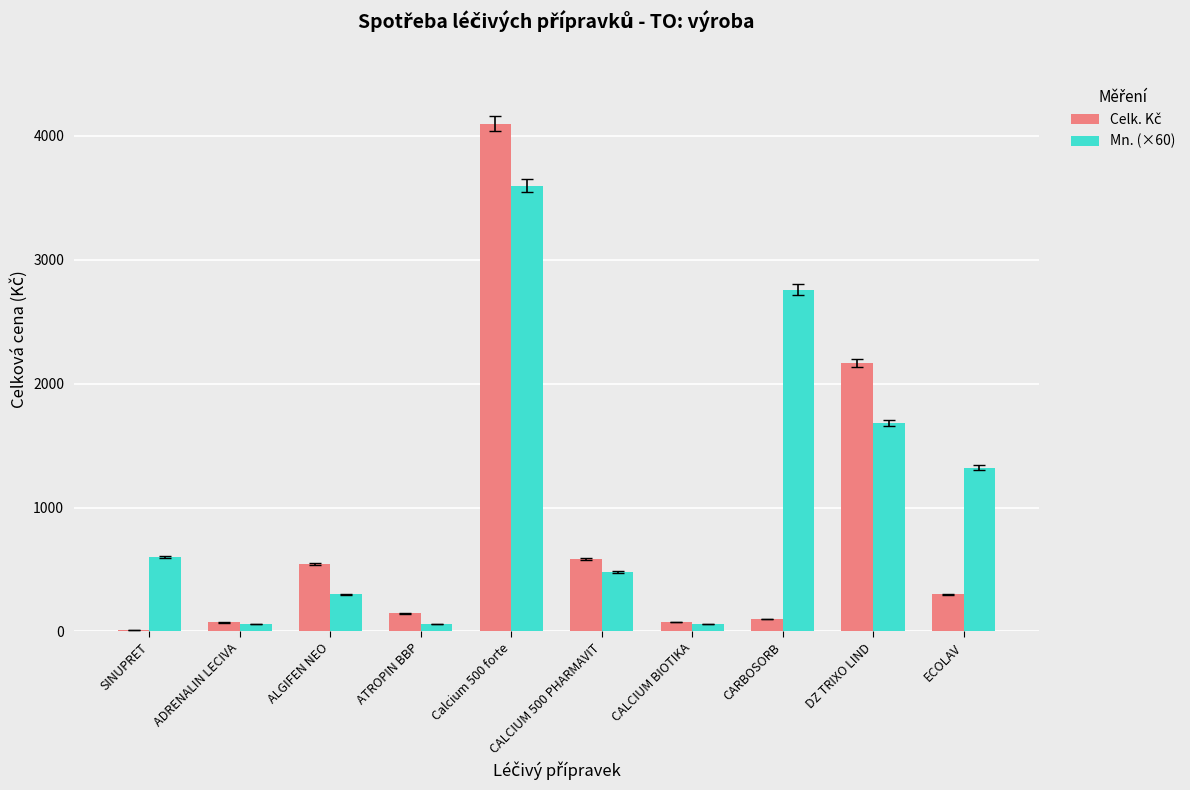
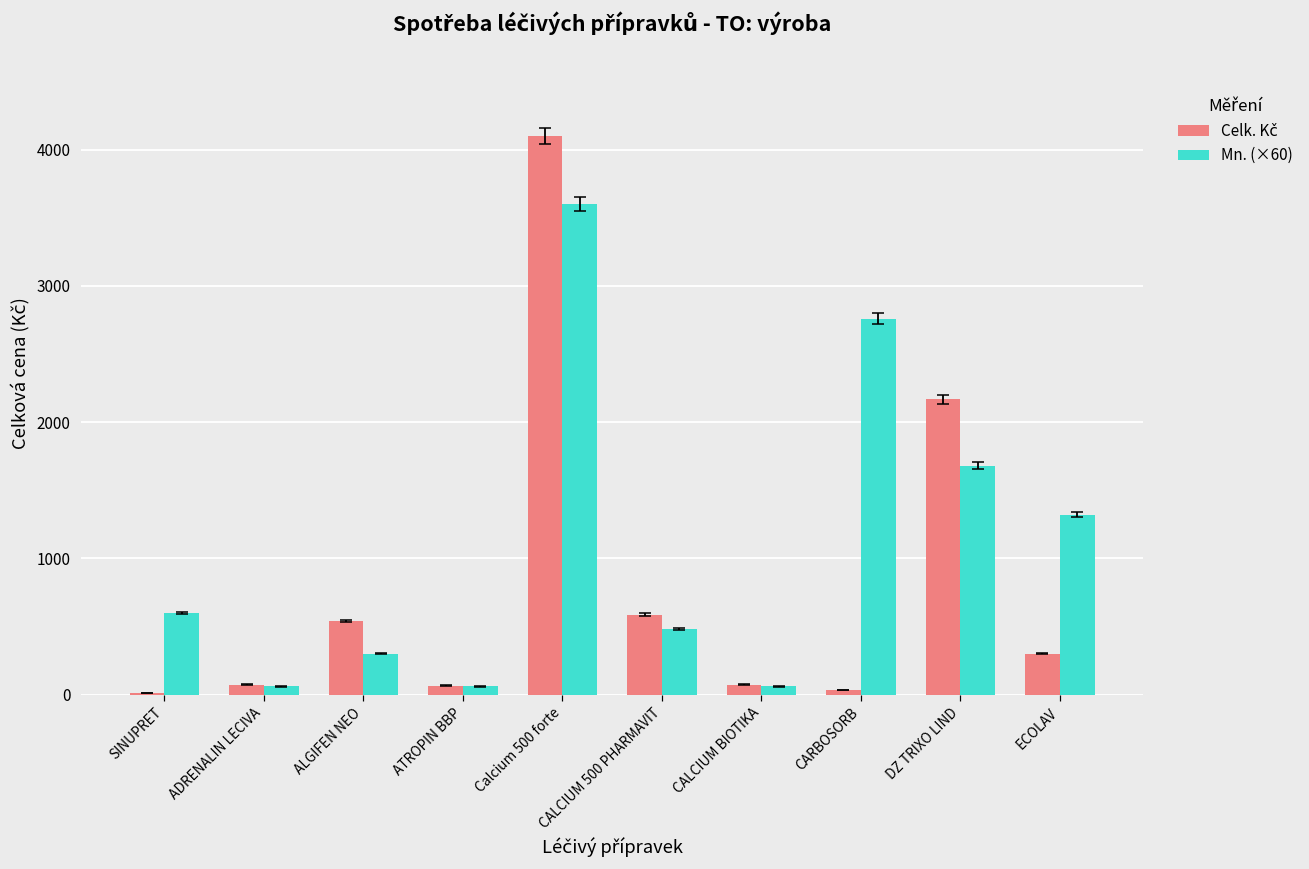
  {
    "Celk. Kč": {
      "ADRENALIN LECIVA": 70,
      "ALGIFEN NEO": 540,
-     "ATROPIN BBP": 150,
+     "ATROPIN BBP": 70,
      "Calcium 500 forte": 4100,
      "CALCIUM 500 PHARMAVIT": 590,
      "CALCIUM BIOTIKA": 70,
-     "CARBOSORB": 100,
+     "CARBOSORB": 30,
      "DZ TRIXO LIND": 2170,
      "ECOLAV": 300
    },
    "Mn. (×60)": {
      "SINUPRET": 600,
      "ADRENALIN LECIVA": 60,
      "ALGIFEN NEO": 300,
      "ATROPIN BBP": 60,
      "Calcium 500 forte": 3600,
      "CALCIUM 500 PHARMAVIT": 480,
      "CALCIUM BIOTIKA": 60,
      "CARBOSORB": 2760,
      "DZ TRIXO LIND": 1680,
      "ECOLAV": 1320
    }
  }
